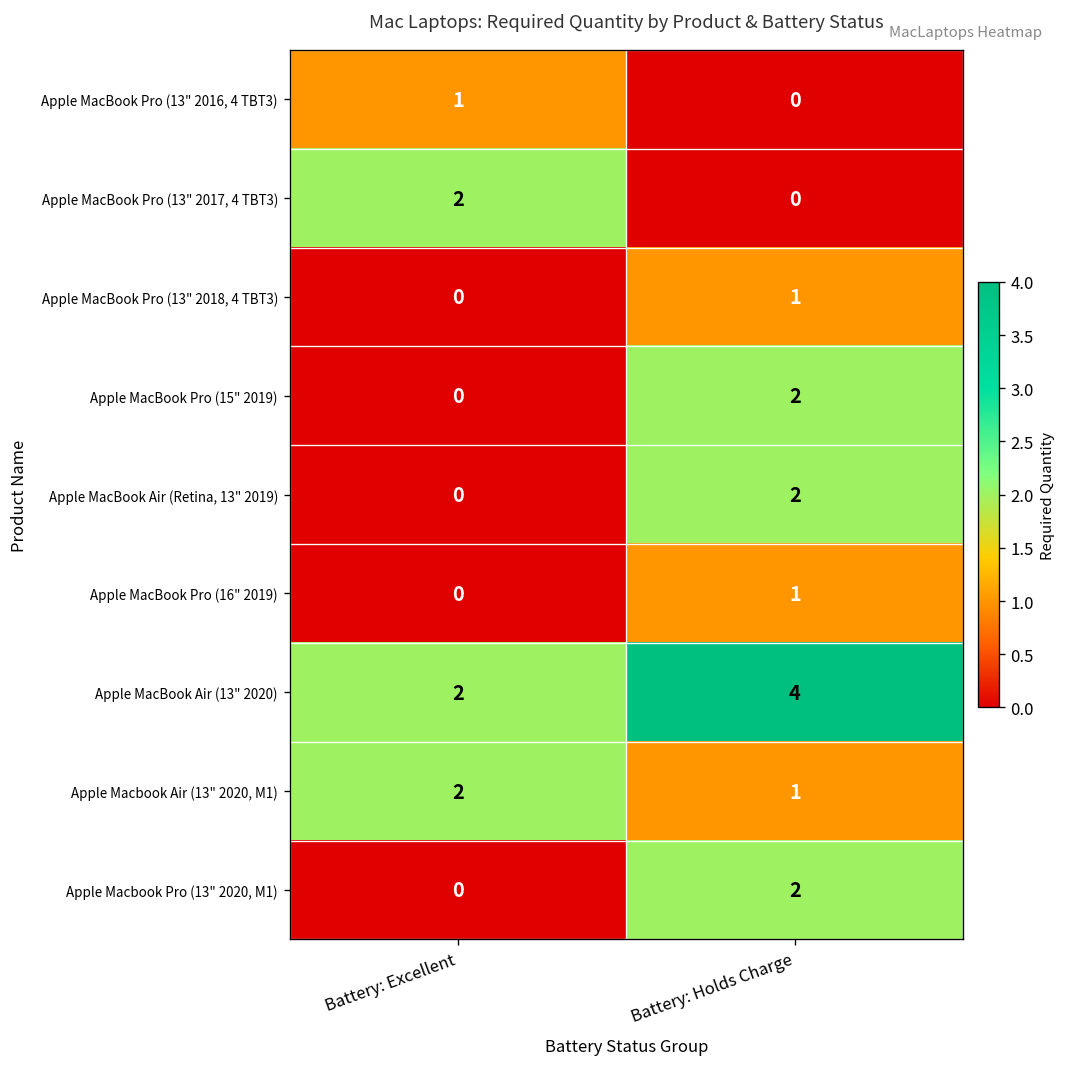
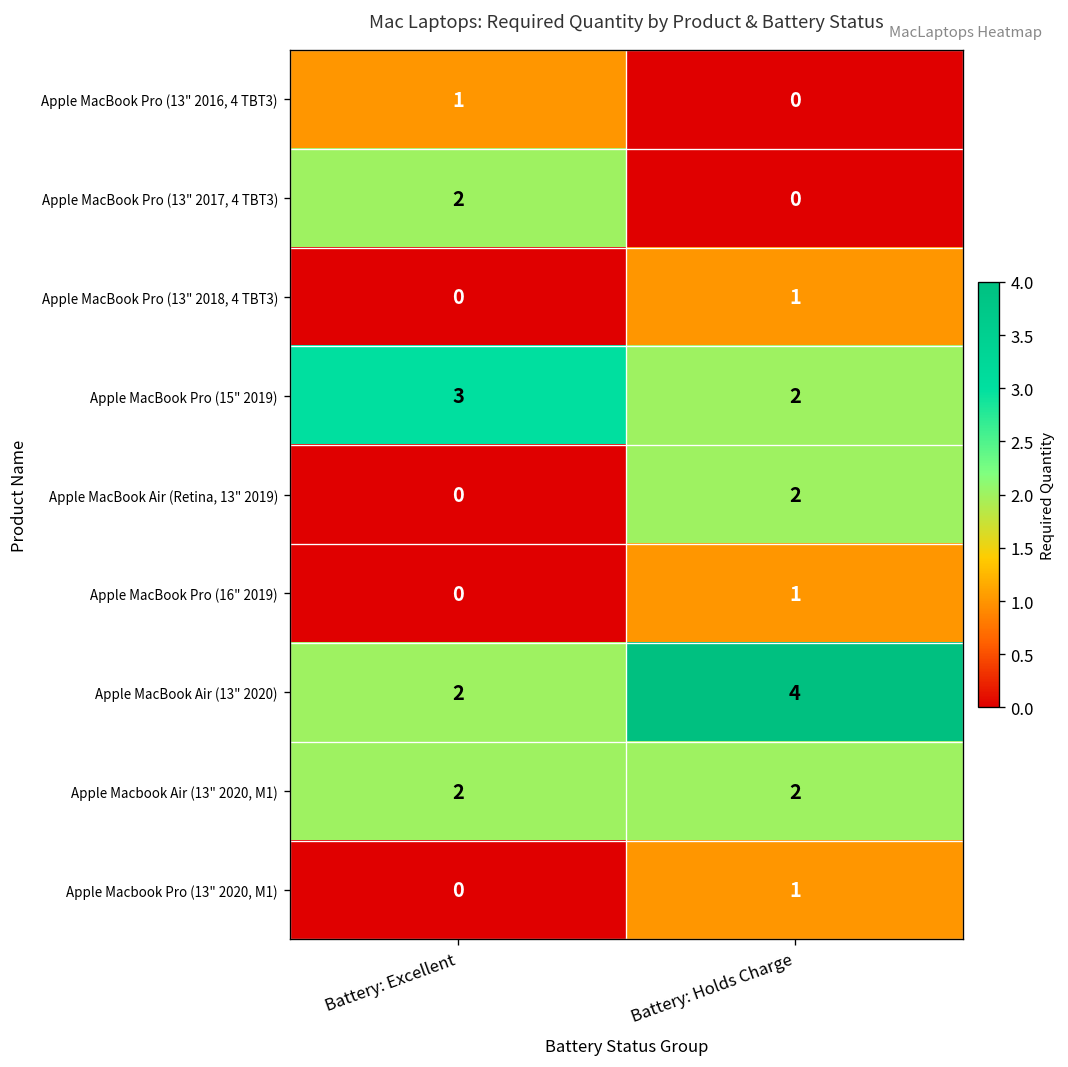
  {
    "Apple MacBook Pro (13\" 2016, 4 TBT3)": {
      "Battery: Excellent": 1,
      "Battery: Holds Charge": 0
    },
    "Apple MacBook Pro (13\" 2017, 4 TBT3)": {
      "Battery: Excellent": 2,
      "Battery: Holds Charge": 0
    },
    "Apple MacBook Pro (13\" 2018, 4 TBT3)": {
      "Battery: Excellent": 0,
      "Battery: Holds Charge": 1
    },
    "Apple MacBook Pro (15\" 2019)": {
-     "Battery: Excellent": 0,
+     "Battery: Excellent": 3,
      "Battery: Holds Charge": 2
    },
    "Apple MacBook Air (Retina, 13\" 2019)": {
      "Battery: Excellent": 0,
      "Battery: Holds Charge": 2
    },
    "Apple MacBook Pro (16\" 2019)": {
      "Battery: Excellent": 0,
      "Battery: Holds Charge": 1
    },
    "Apple MacBook Air (13\" 2020)": {
      "Battery: Excellent": 2,
      "Battery: Holds Charge": 4
    },
    "Apple Macbook Air (13\" 2020, M1)": {
      "Battery: Excellent": 2,
-     "Battery: Holds Charge": 1
+     "Battery: Holds Charge": 2
    },
    "Apple Macbook Pro (13\" 2020, M1)": {
      "Battery: Excellent": 0,
-     "Battery: Holds Charge": 2
+     "Battery: Holds Charge": 1
    }
  }
